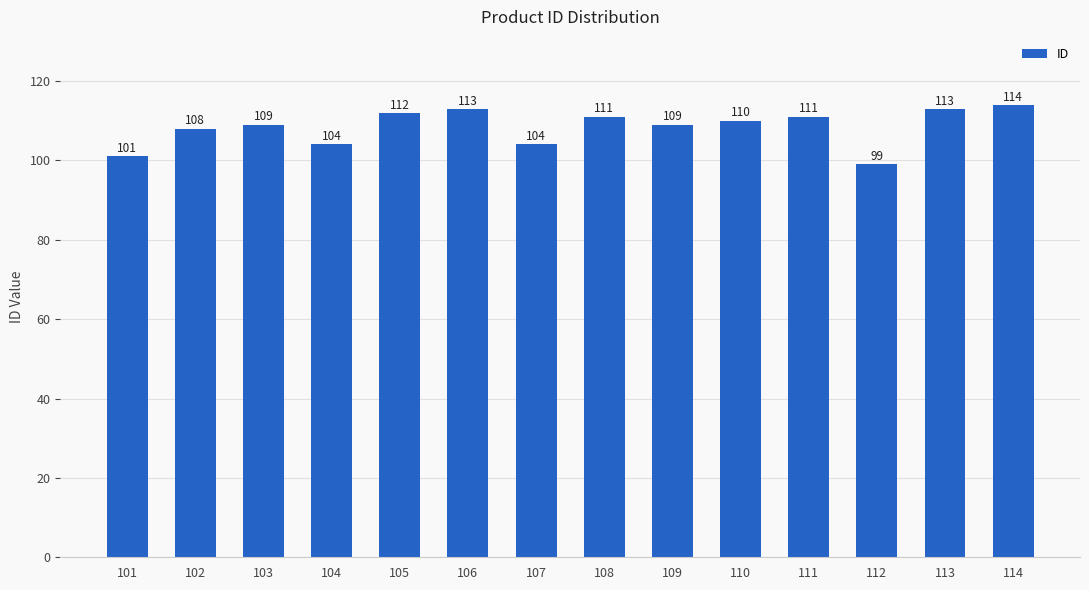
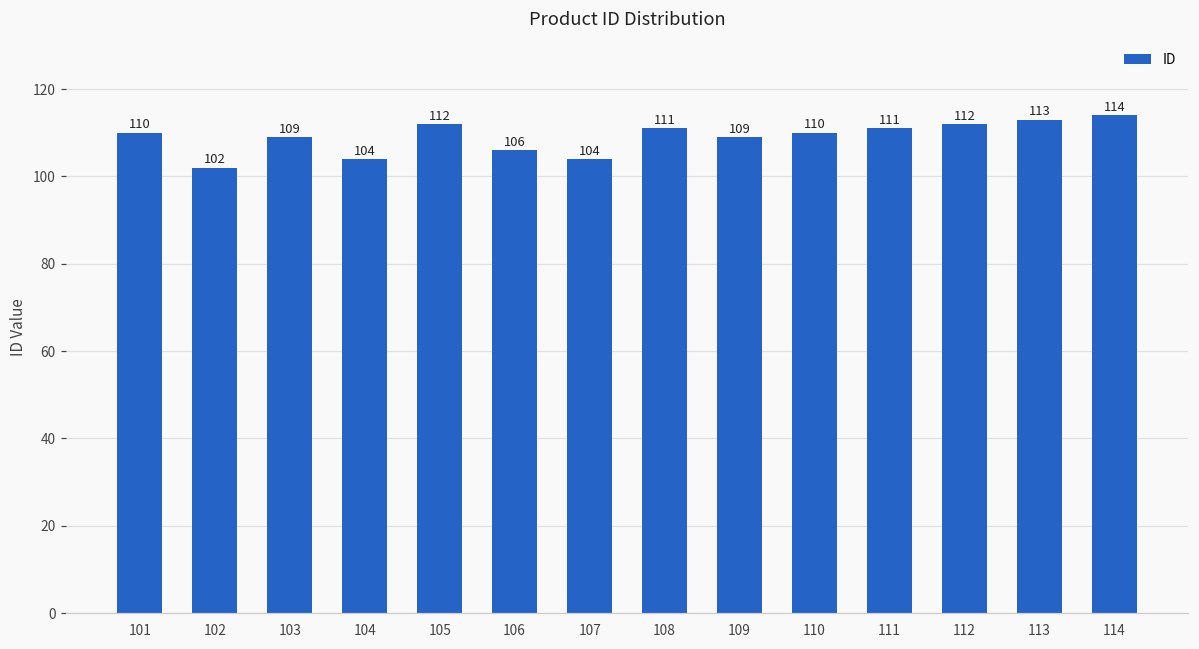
  {
-   "101": 101,
-   "102": 108,
+   "101": 110,
+   "102": 102,
    "103": 109,
    "104": 104,
    "105": 112,
-   "106": 113,
+   "106": 106,
    "107": 104,
    "108": 111,
    "109": 109,
    "110": 110,
    "111": 111,
-   "112": 99,
+   "112": 112,
    "113": 113,
    "114": 114
  }
